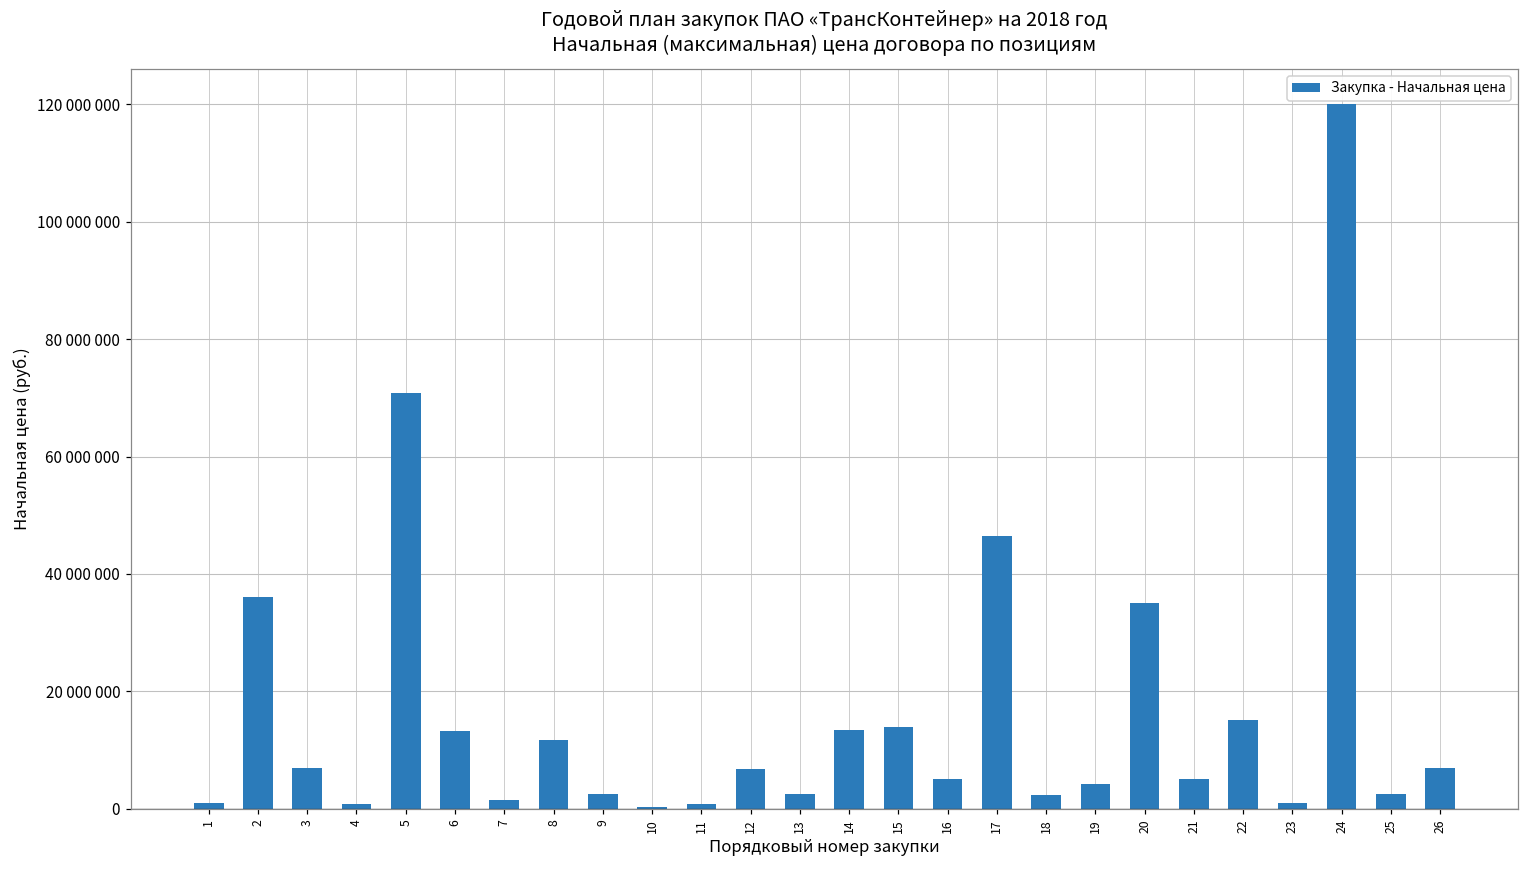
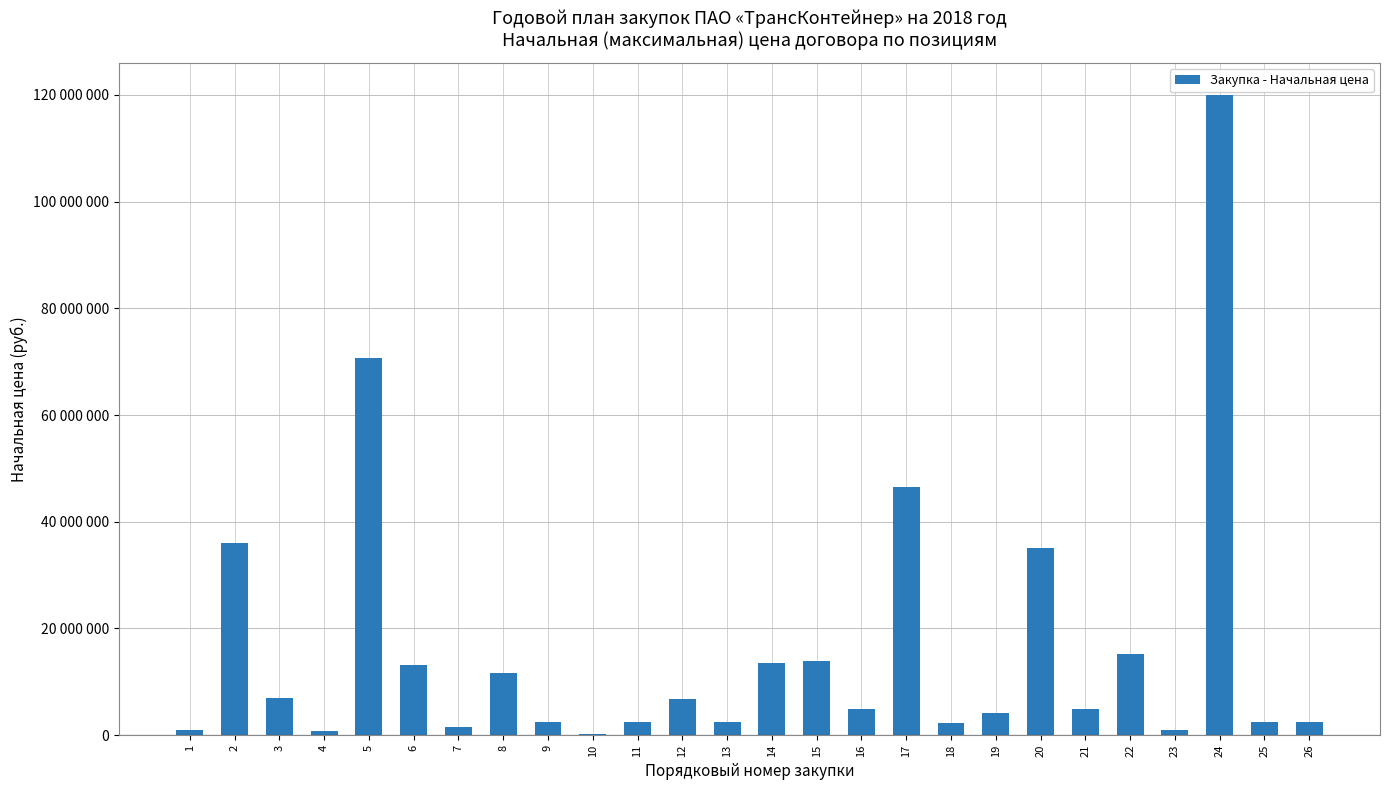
  {
    "1": 1000000,
    "2": 36000000,
    "3": 7000000,
    "4": 1000000,
    "5": 71000000,
    "6": 13000000,
    "7": 2000000,
    "8": 12000000,
    "9": 3000000,
-   "11": 1000000,
+   "11": 3000000,
    "12": 7000000,
    "13": 3000000,
    "14": 13000000,
    "15": 14000000,
    "16": 5000000,
    "17": 47000000,
    "18": 2000000,
    "19": 4000000,
    "20": 35000000,
    "21": 5000000,
    "22": 15000000,
    "23": 1000000,
    "24": 120000000,
    "25": 3000000,
-   "26": 7000000
+   "26": 3000000
  }
